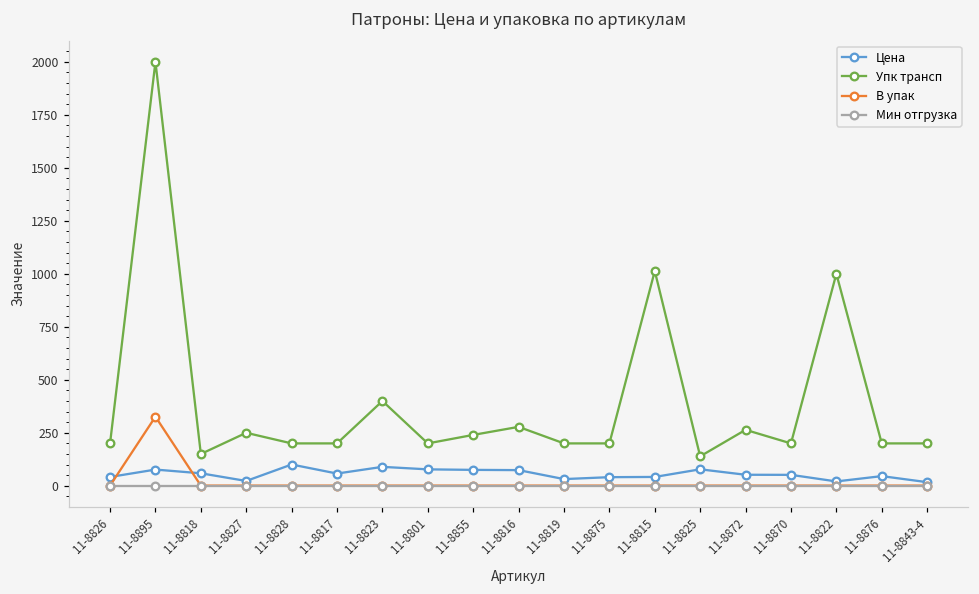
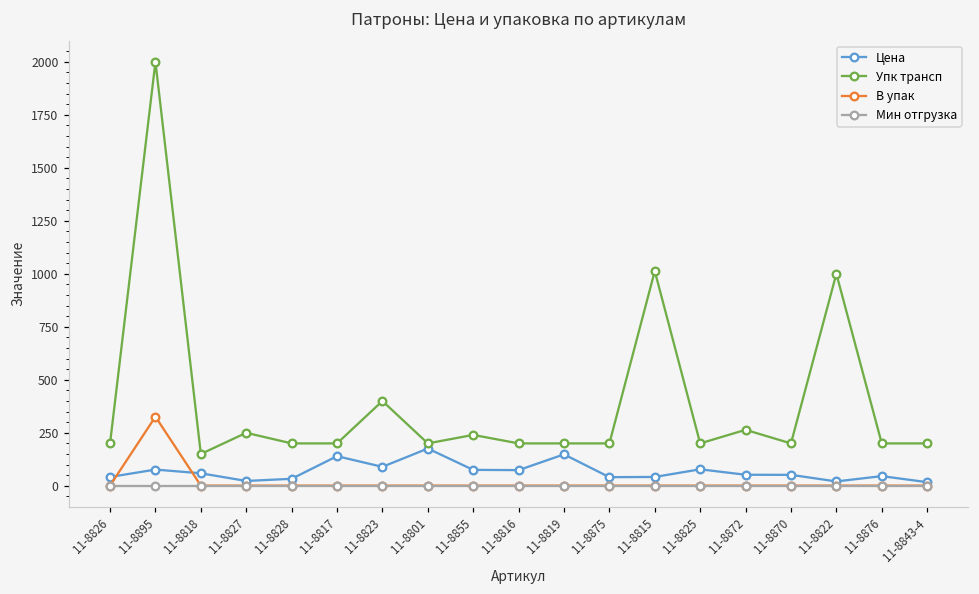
  {
    "Цена": {
      "11-8826": 40,
      "11-8895": 80,
      "11-8818": 60,
      "11-8827": 20,
-     "11-8828": 100,
-     "11-8817": 60,
+     "11-8828": 30,
+     "11-8817": 140,
      "11-8823": 90,
-     "11-8801": 80,
+     "11-8801": 180,
      "11-8855": 80,
      "11-8816": 70,
-     "11-8819": 30,
+     "11-8819": 150,
      "11-8875": 40,
      "11-8815": 40,
      "11-8825": 80,
      "11-8872": 50,
      "11-8870": 50,
      "11-8822": 20,
      "11-8876": 50,
      "11-8843-4": 20
    },
    "Упк трансп": {
      "11-8826": 200,
      "11-8895": 2000,
      "11-8818": 150,
      "11-8827": 250,
      "11-8828": 200,
      "11-8817": 200,
      "11-8823": 400,
      "11-8801": 200,
      "11-8855": 240,
-     "11-8816": 280,
+     "11-8816": 200,
      "11-8819": 200,
      "11-8875": 200,
      "11-8815": 1010,
-     "11-8825": 140,
+     "11-8825": 200,
      "11-8872": 260,
      "11-8870": 200,
      "11-8822": 1000,
      "11-8876": 200,
      "11-8843-4": 200
    },
    "В упак": {
      "11-8895": 330
    },
    "Мин отгрузка": {
      "11-8895": 0
    }
  }
